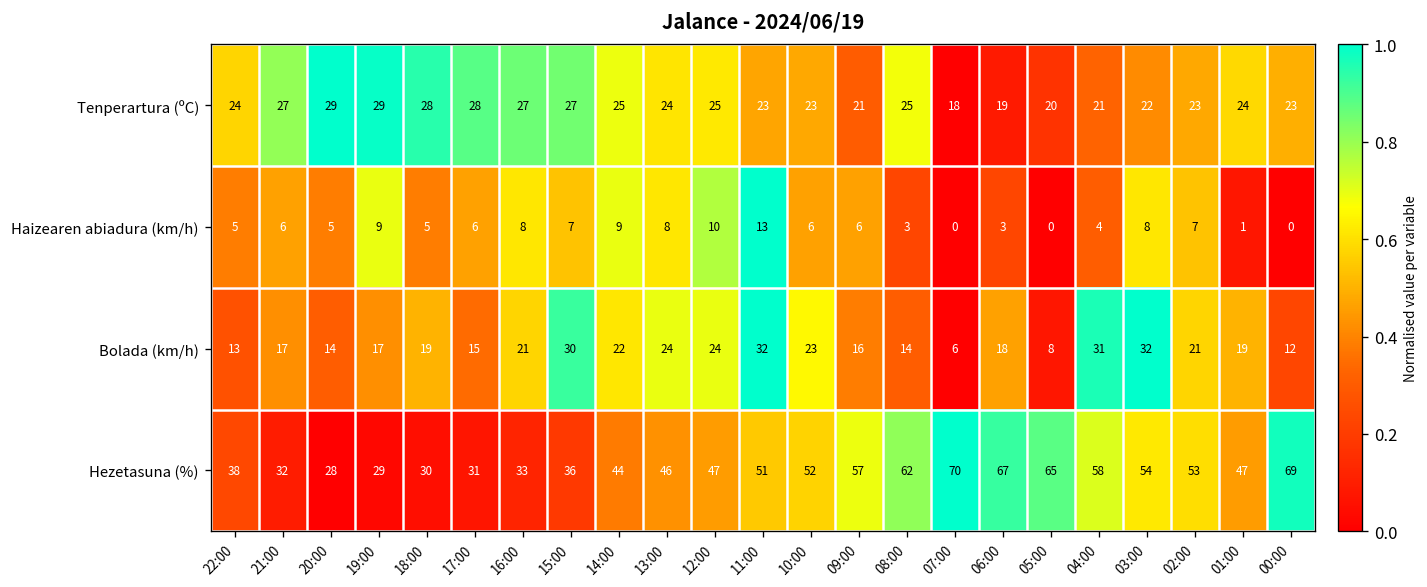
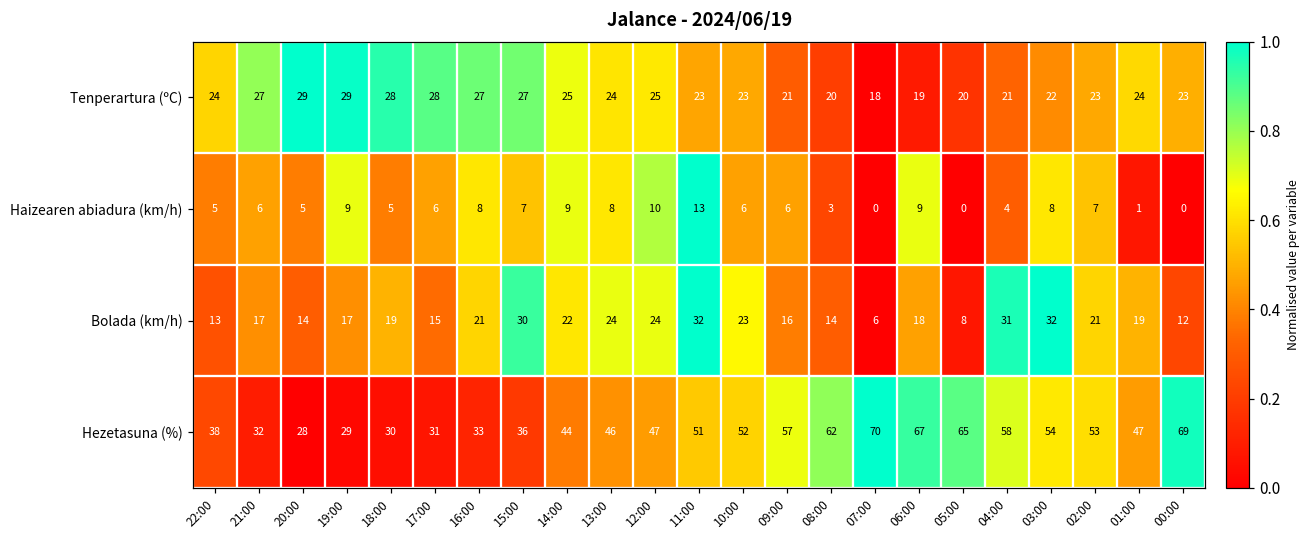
  {
    "Tenperartura (ºC)": {
      "22:00": 24,
      "21:00": 27,
      "20:00": 29,
      "19:00": 29,
      "18:00": 28,
      "17:00": 28,
      "16:00": 27,
      "15:00": 27,
      "14:00": 25,
      "13:00": 24,
      "12:00": 25,
      "11:00": 23,
      "10:00": 23,
      "09:00": 21,
-     "08:00": 25,
+     "08:00": 20,
      "07:00": 18,
      "06:00": 19,
      "05:00": 20,
      "04:00": 21,
      "03:00": 22,
      "02:00": 23,
      "01:00": 24,
      "00:00": 23
    },
    "Haizearen abiadura (km/h)": {
      "22:00": 5,
      "21:00": 6,
      "20:00": 5,
      "19:00": 9,
      "18:00": 5,
      "17:00": 6,
      "16:00": 8,
      "15:00": 7,
      "14:00": 9,
      "13:00": 8,
      "12:00": 10,
      "11:00": 13,
      "10:00": 6,
      "09:00": 6,
      "08:00": 3,
      "07:00": 0,
-     "06:00": 3,
+     "06:00": 9,
      "05:00": 0,
      "04:00": 4,
      "03:00": 8,
      "02:00": 7,
      "01:00": 1,
      "00:00": 0
    },
    "Bolada (km/h)": {
      "22:00": 13,
      "21:00": 17,
      "20:00": 14,
      "19:00": 17,
      "18:00": 19,
      "17:00": 15,
      "16:00": 21,
      "15:00": 30,
      "14:00": 22,
      "13:00": 24,
      "12:00": 24,
      "11:00": 32,
      "10:00": 23,
      "09:00": 16,
      "08:00": 14,
      "07:00": 6,
      "06:00": 18,
      "05:00": 8,
      "04:00": 31,
      "03:00": 32,
      "02:00": 21,
      "01:00": 19,
      "00:00": 12
    },
    "Hezetasuna (%)": {
      "22:00": 38,
      "21:00": 32,
      "20:00": 28,
      "19:00": 29,
      "18:00": 30,
      "17:00": 31,
      "16:00": 33,
      "15:00": 36,
      "14:00": 44,
      "13:00": 46,
      "12:00": 47,
      "11:00": 51,
      "10:00": 52,
      "09:00": 57,
      "08:00": 62,
      "07:00": 70,
      "06:00": 67,
      "05:00": 65,
      "04:00": 58,
      "03:00": 54,
      "02:00": 53,
      "01:00": 47,
      "00:00": 69
    }
  }
